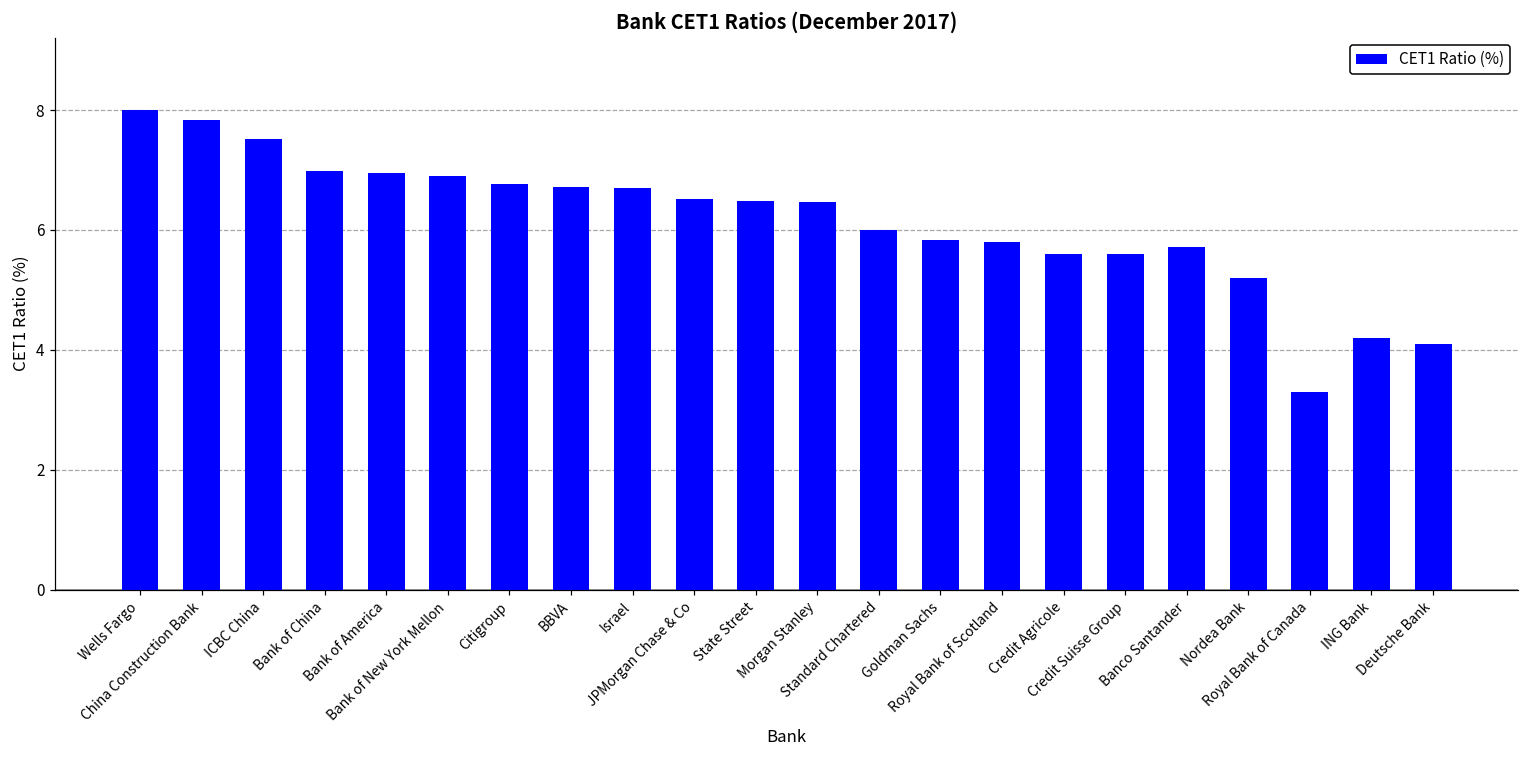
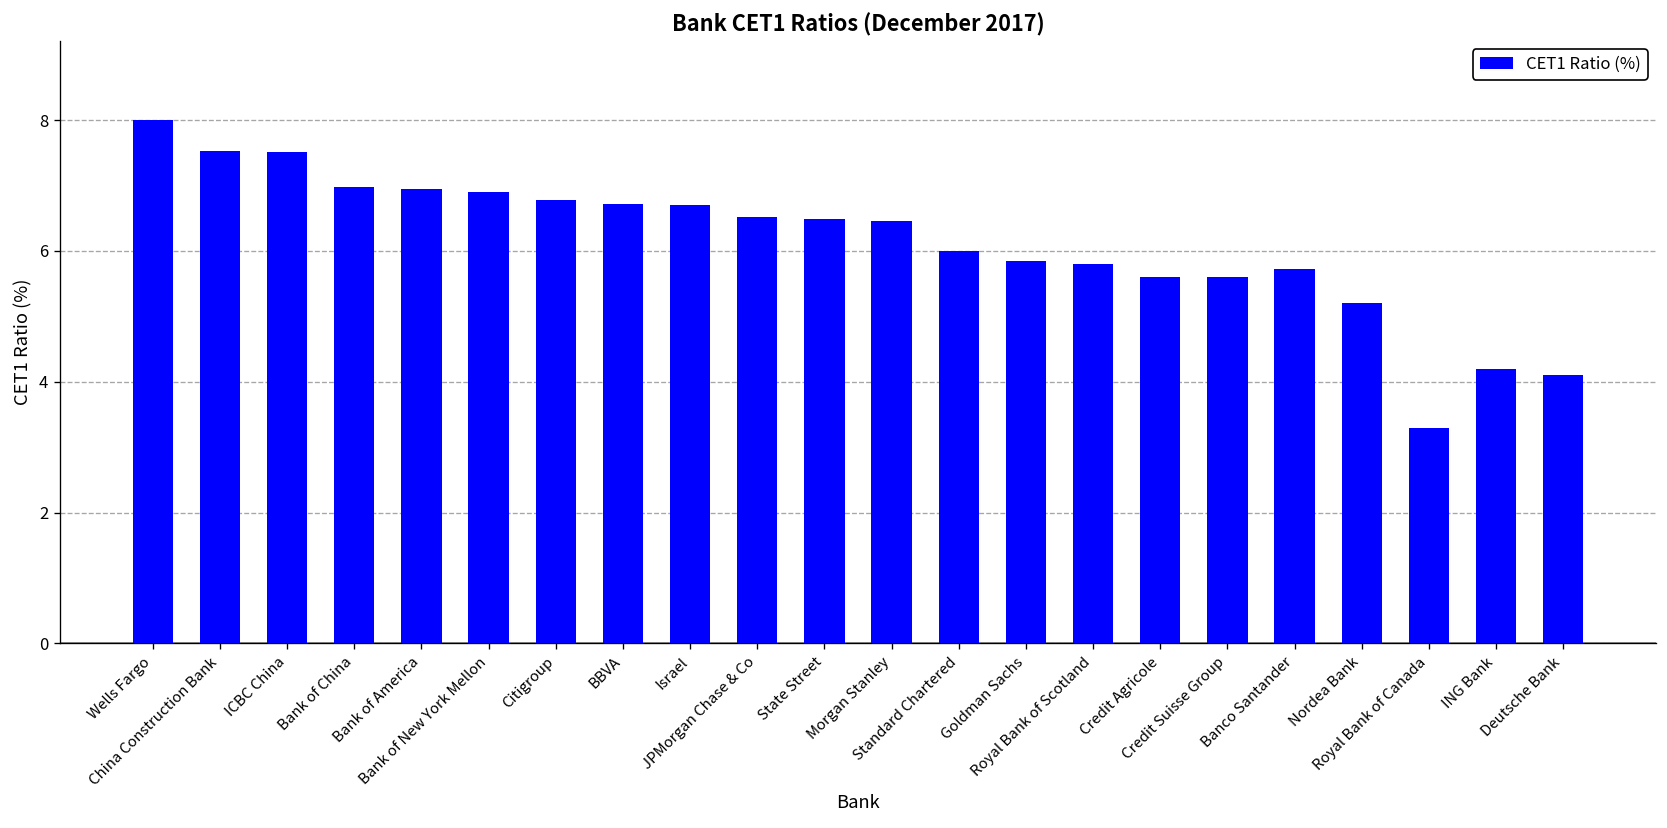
  {
    "Wells Fargo": 8.0,
-   "China Construction Bank": 7.8,
+   "China Construction Bank": 7.5,
    "ICBC China": 7.5,
    "Bank of China": 7.0,
    "Bank of America": 6.9,
    "Bank of New York Mellon": 6.9,
    "Citigroup": 6.8,
    "BBVA": 6.7,
    "Israel": 6.7,
    "JPMorgan Chase & Co": 6.5,
    "State Street": 6.5,
    "Morgan Stanley": 6.5,
    "Standard Chartered": 6.0,
    "Goldman Sachs": 5.8,
    "Royal Bank of Scotland": 5.8,
    "Credit Agricole": 5.6,
    "Credit Suisse Group": 5.6,
    "Banco Santander": 5.7,
    "Nordea Bank": 5.2,
    "Royal Bank of Canada": 3.3,
    "ING Bank": 4.2,
    "Deutsche Bank": 4.1
  }
